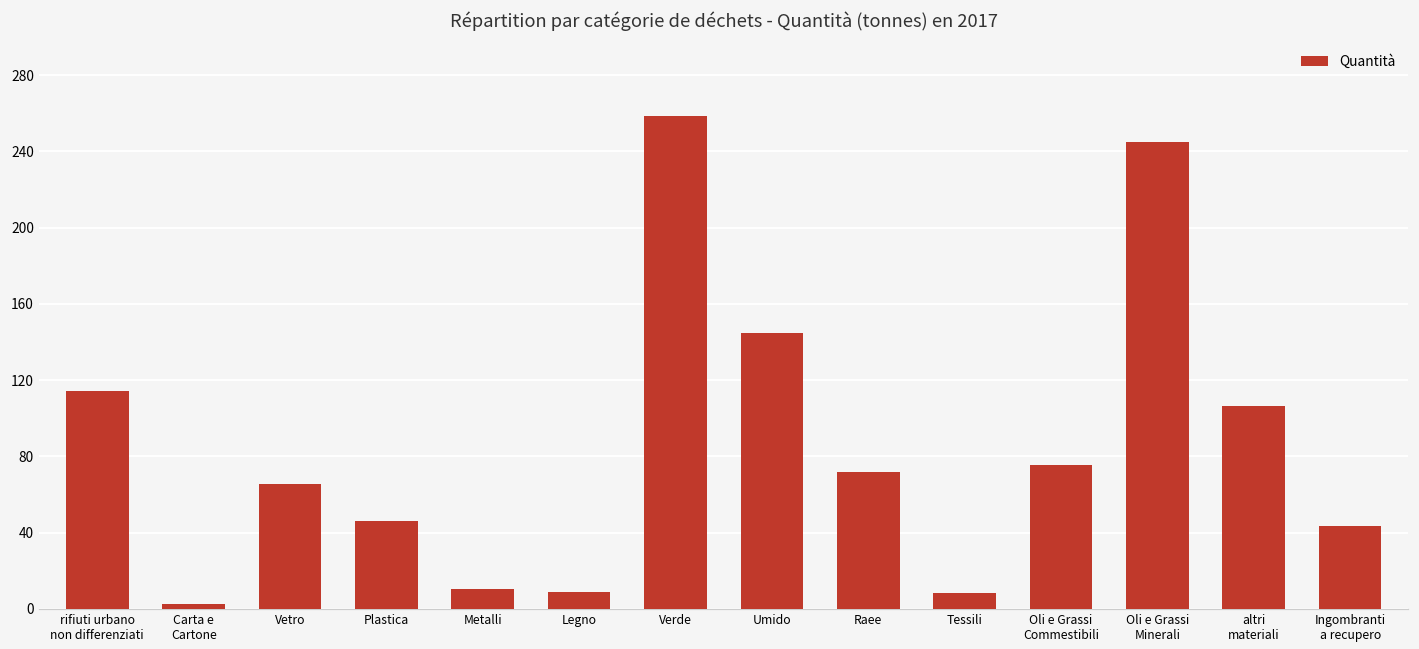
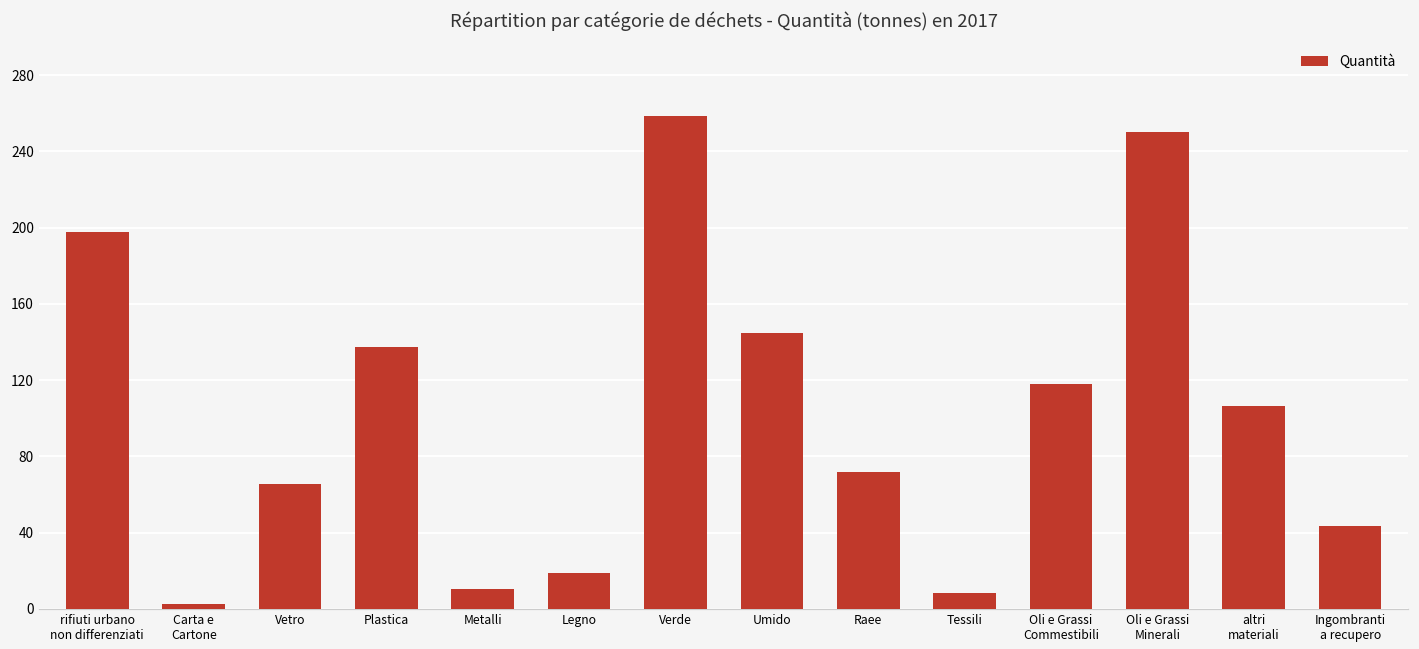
  {
-   "rifiuti urbano non differenziati": 114,
+   "rifiuti urbano non differenziati": 198,
    "Carta e Cartone": 3,
    "Vetro": 65,
-   "Plastica": 46,
+   "Plastica": 137,
    "Metalli": 10,
-   "Legno": 9,
+   "Legno": 19,
    "Verde": 259,
    "Umido": 145,
    "Raee": 72,
    "Tessili": 8,
-   "Oli e Grassi Commestibili": 75,
-   "Oli e Grassi Minerali": 245,
+   "Oli e Grassi Commestibili": 118,
+   "Oli e Grassi Minerali": 250,
    "altri materiali": 106,
    "Ingombranti a recupero": 44
  }
